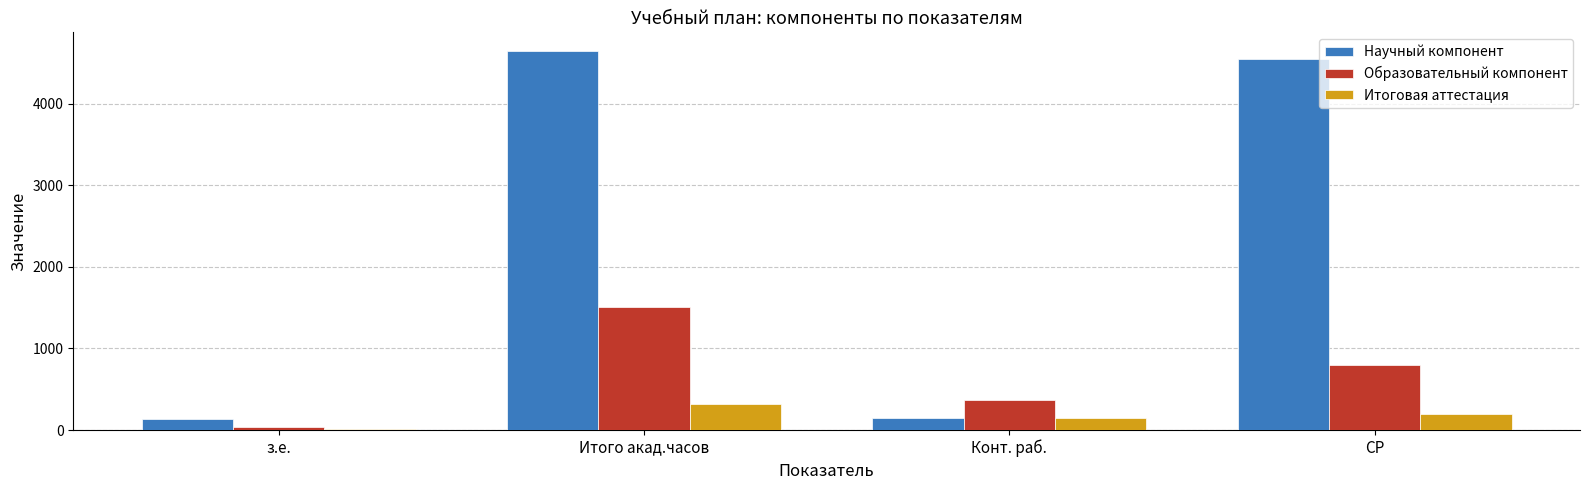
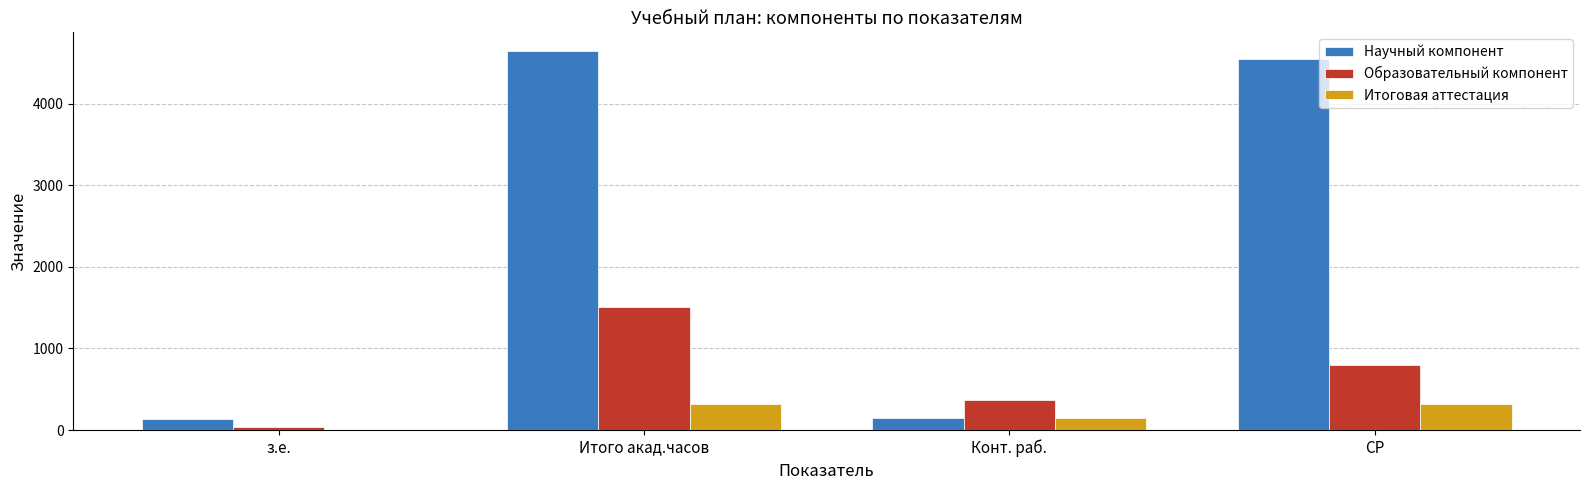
  {
    "Научный компонент": {
      "з.е.": 100,
      "Итого акад.часов": 4600,
      "Конт. раб.": 100,
      "СР": 4500
    },
    "Образовательный компонент": {
      "з.е.": 0,
      "Итого акад.часов": 1500,
      "Конт. раб.": 400,
      "СР": 800
    },
    "Итоговая аттестация": {
      "Итого акад.часов": 300,
      "Конт. раб.": 100,
-     "СР": 200
+     "СР": 300
    }
  }
